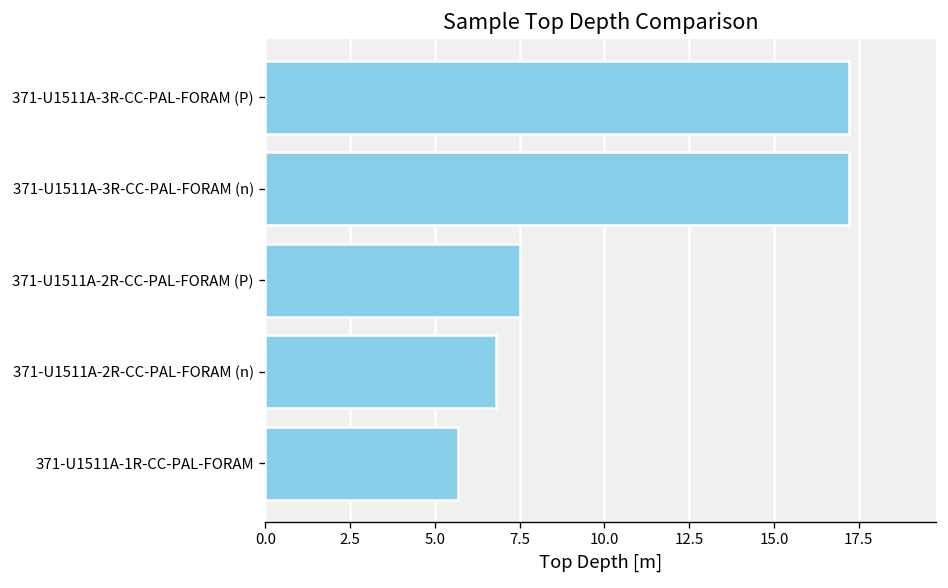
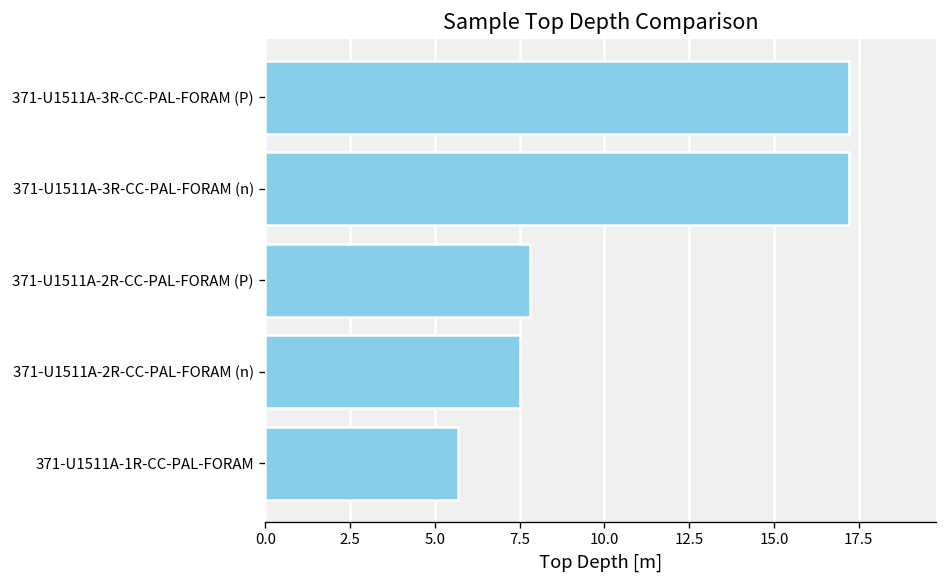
  {
    "371-U1511A-3R-CC-PAL-FORAM (P)": 17.2,
    "371-U1511A-3R-CC-PAL-FORAM (n)": 17.2,
-   "371-U1511A-2R-CC-PAL-FORAM (P)": 7.5,
-   "371-U1511A-2R-CC-PAL-FORAM (n)": 6.8,
+   "371-U1511A-2R-CC-PAL-FORAM (P)": 7.8,
+   "371-U1511A-2R-CC-PAL-FORAM (n)": 7.5,
    "371-U1511A-1R-CC-PAL-FORAM": 5.7
  }
